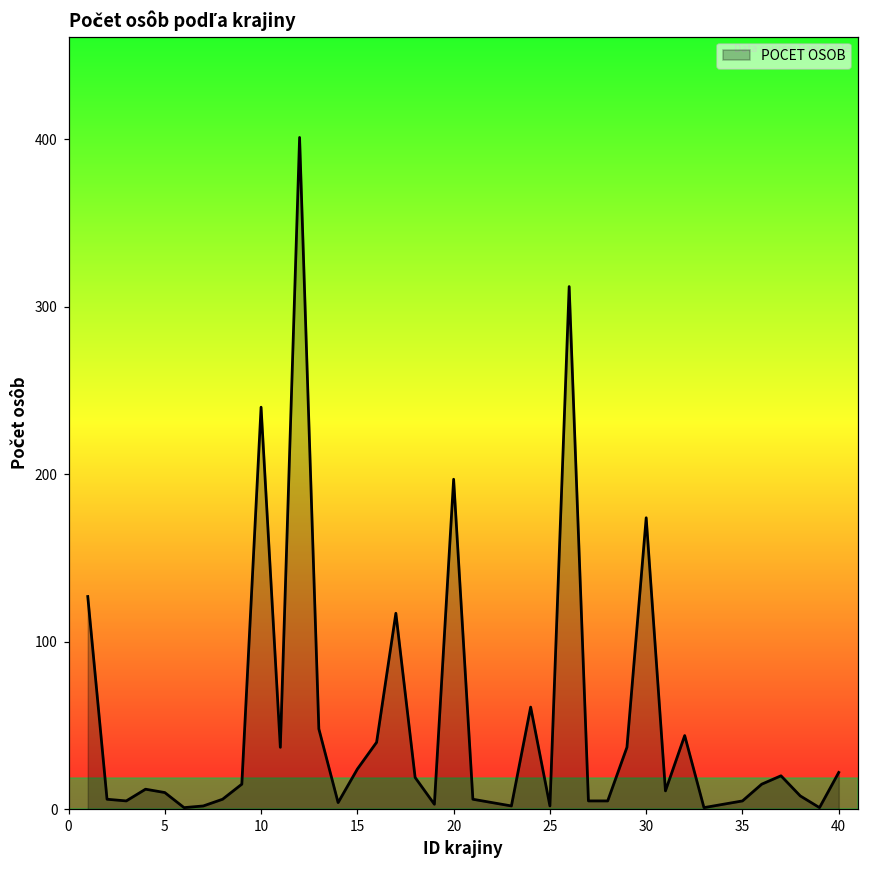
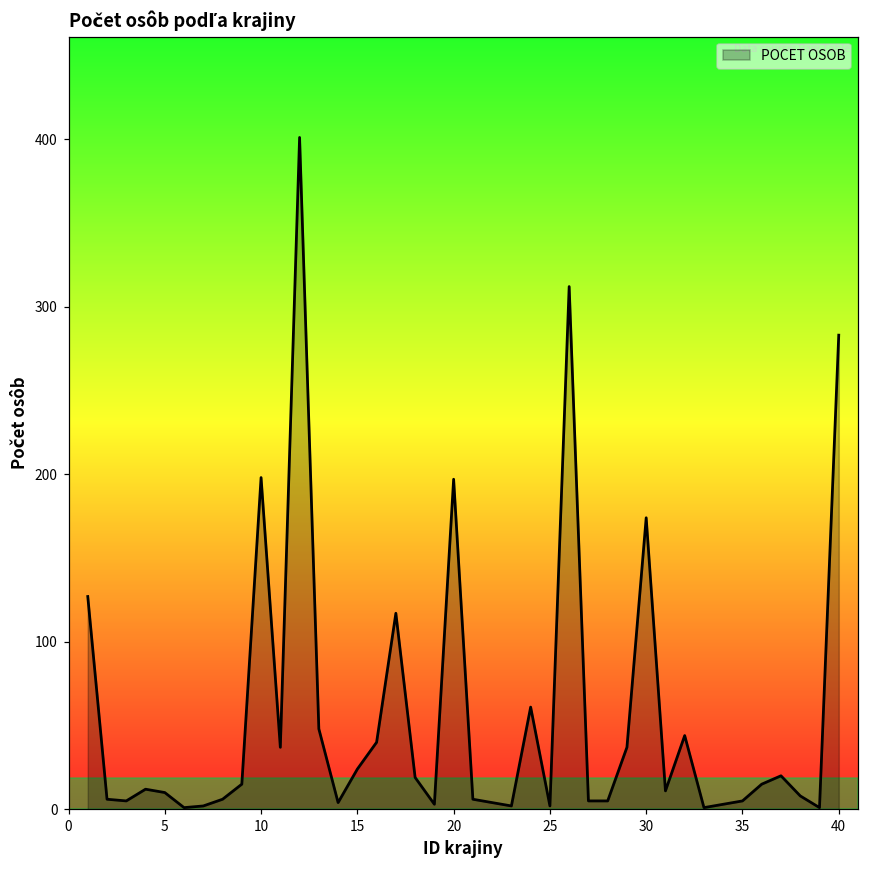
  {
-   "10": 240,
+   "10": 198,
    "15": 24,
    "20": 197,
    "30": 174,
-   "40": 22
+   "40": 283
  }
